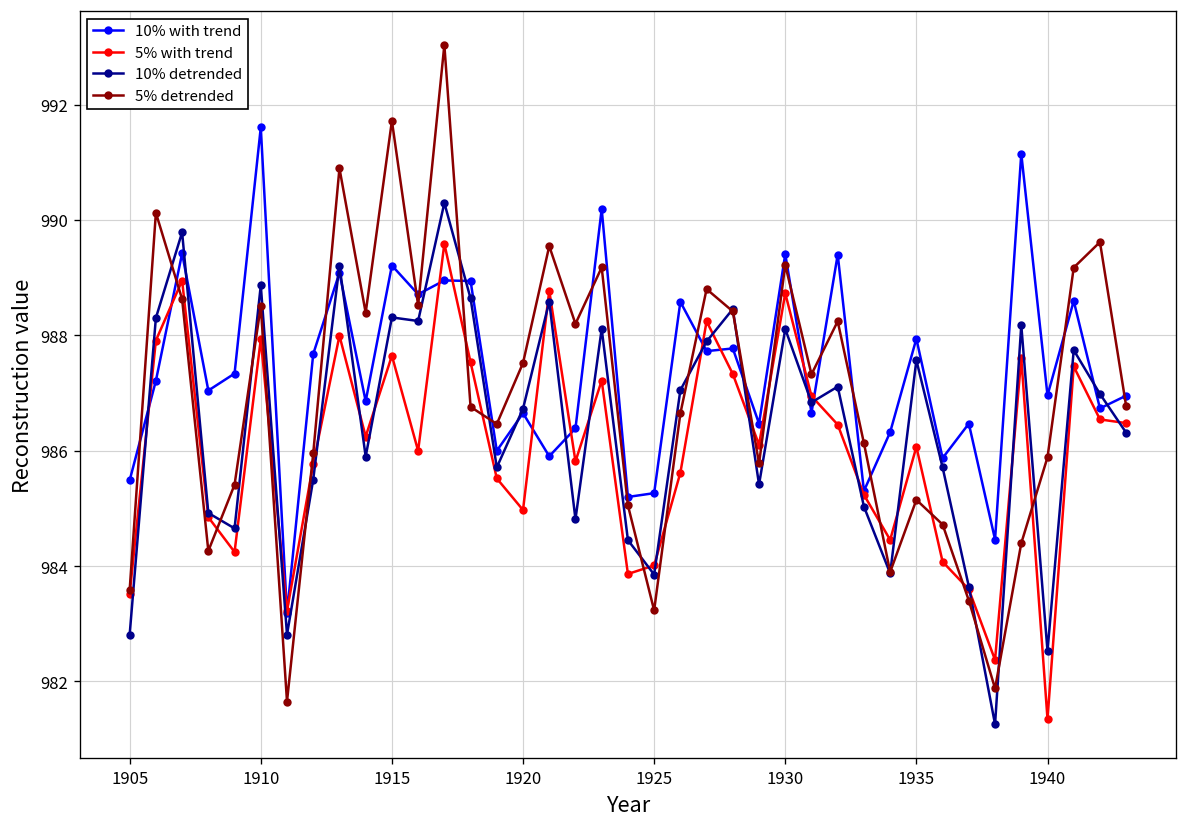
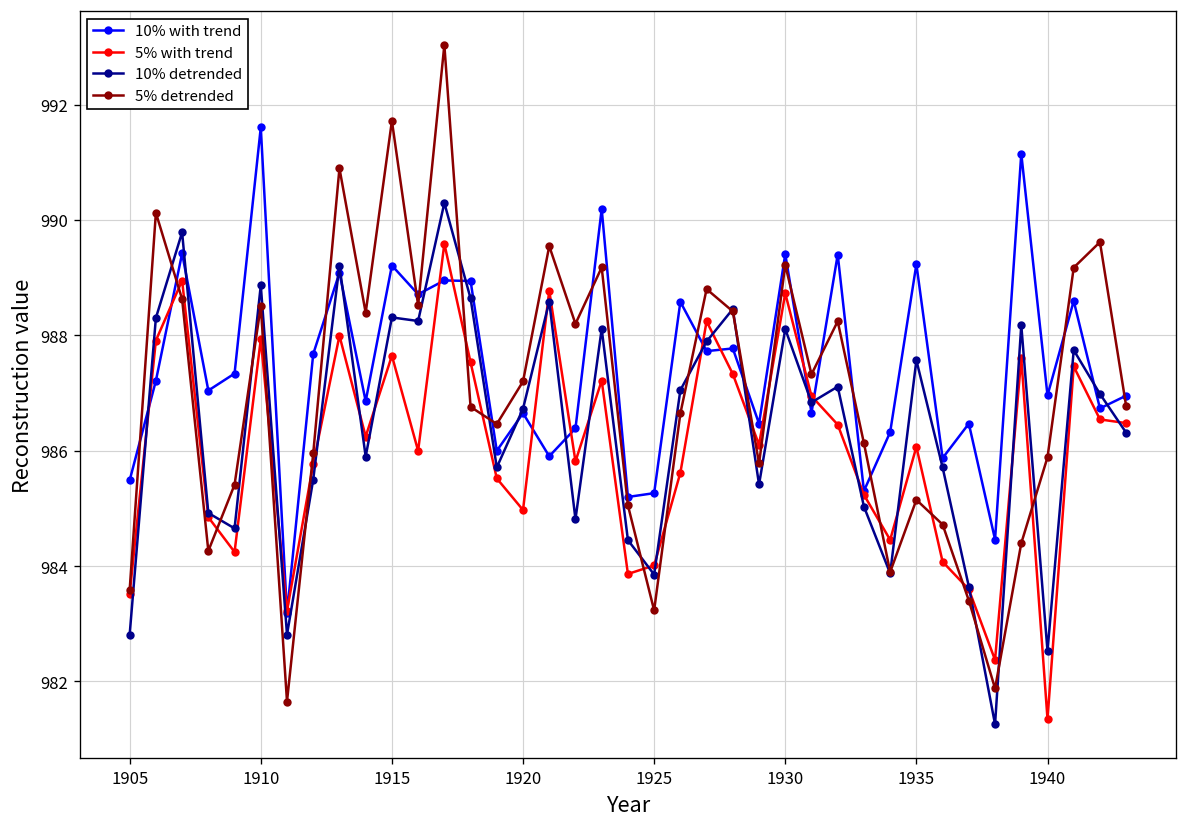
  {
    "10% with trend": {
      "1905": 985.5,
      "1910": 991.6,
      "1915": 989.2,
      "1920": 986.7,
      "1925": 985.3,
      "1930": 989.4,
-     "1935": 987.9,
+     "1935": 989.2,
      "1940": 987.0
    },
    "5% with trend": {
      "1905": 983.5,
      "1910": 987.9,
      "1915": 987.6,
      "1920": 985.0,
      "1925": 984.0,
      "1930": 988.7,
      "1935": 986.1,
      "1940": 981.4
    },
    "10% detrended": {
      "1905": 982.8,
      "1910": 988.9,
      "1915": 988.3,
      "1920": 986.7,
      "1925": 983.9,
      "1930": 988.1,
      "1935": 987.6,
      "1940": 982.5
    },
    "5% detrended": {
      "1905": 983.6,
      "1910": 988.5,
      "1915": 991.7,
-     "1920": 987.5,
+     "1920": 987.2,
      "1925": 983.2,
      "1930": 989.2,
      "1935": 985.1,
      "1940": 985.9
    }
  }
